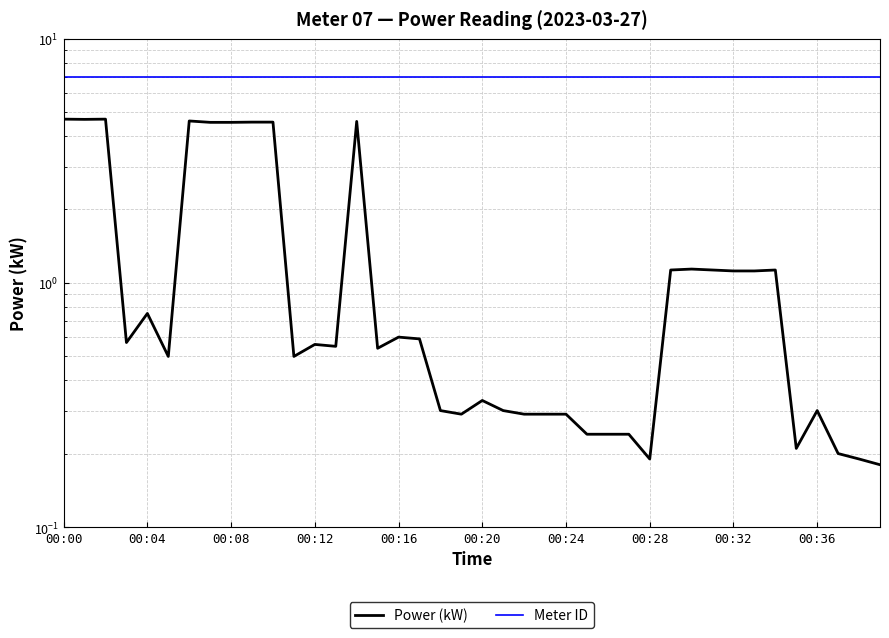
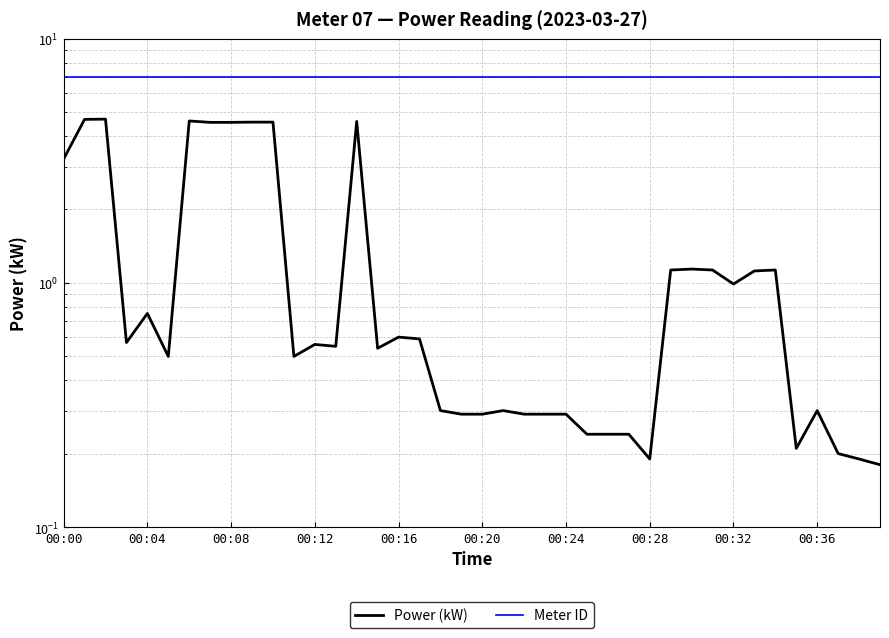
  {
    "Power (kW)": {
-     "00:00": 4.7,
+     "00:00": 3.2,
      "00:04": 0.75,
      "00:08": 4.6,
      "00:12": 0.56,
      "00:16": 0.60,
-     "00:20": 0.33,
+     "00:20": 0.29,
      "00:24": 0.29,
      "00:28": 0.19,
-     "00:32": 1.1,
+     "00:32": 0.99,
      "00:36": 0.30
    },
    "Meter ID": {
      "00:00": 7.0,
      "00:04": 7.0,
      "00:08": 7.0,
      "00:12": 7.0,
      "00:16": 7.0,
      "00:20": 7.0,
      "00:24": 7.0,
      "00:28": 7.0,
      "00:32": 7.0,
      "00:36": 7.0
    }
  }
